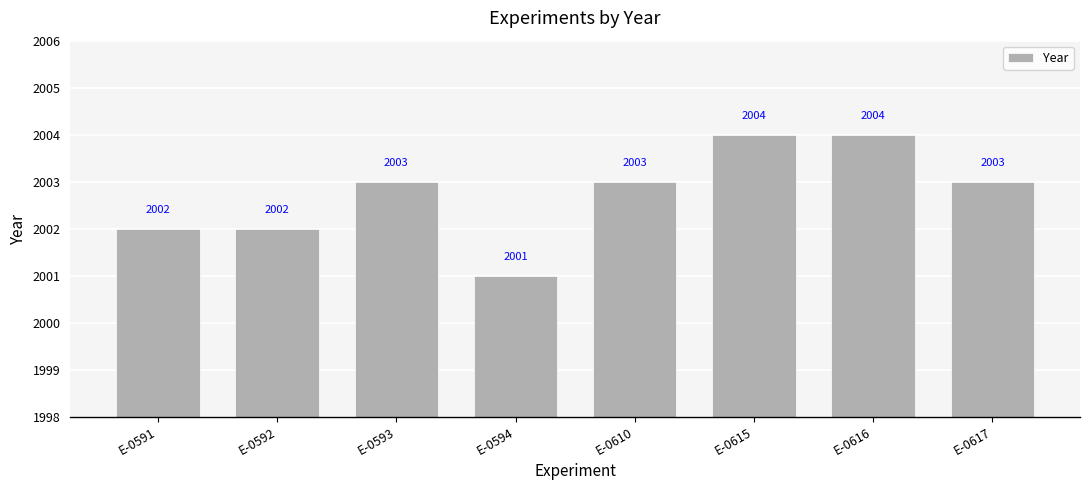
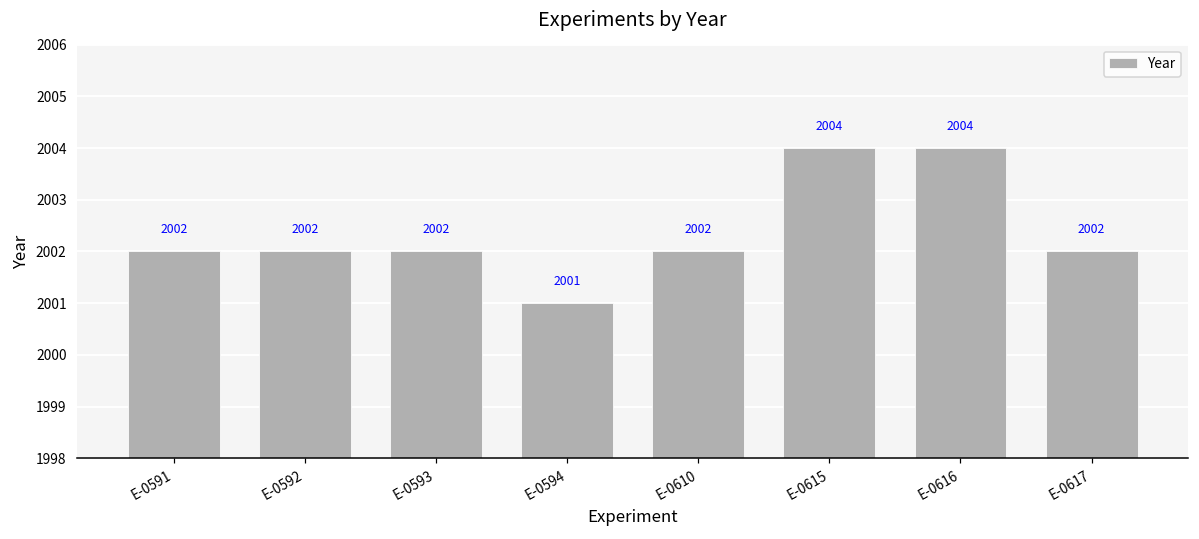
  {
    "E-0591": 2002,
    "E-0592": 2002,
-   "E-0593": 2003,
+   "E-0593": 2002,
    "E-0594": 2001,
-   "E-0610": 2003,
+   "E-0610": 2002,
    "E-0615": 2004,
    "E-0616": 2004,
-   "E-0617": 2003
+   "E-0617": 2002
  }
